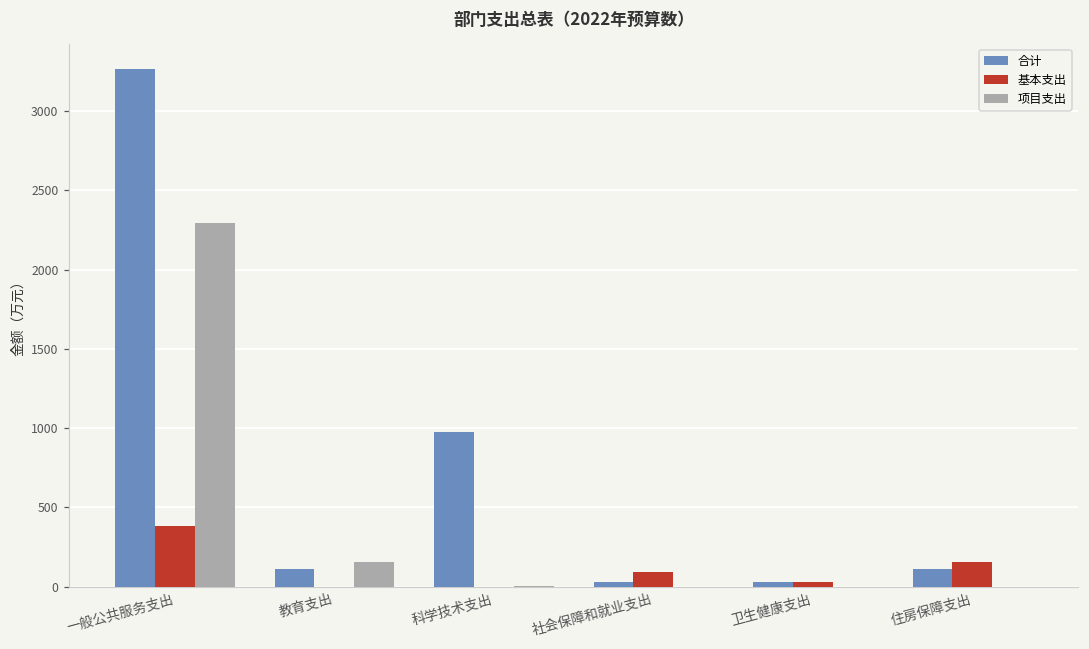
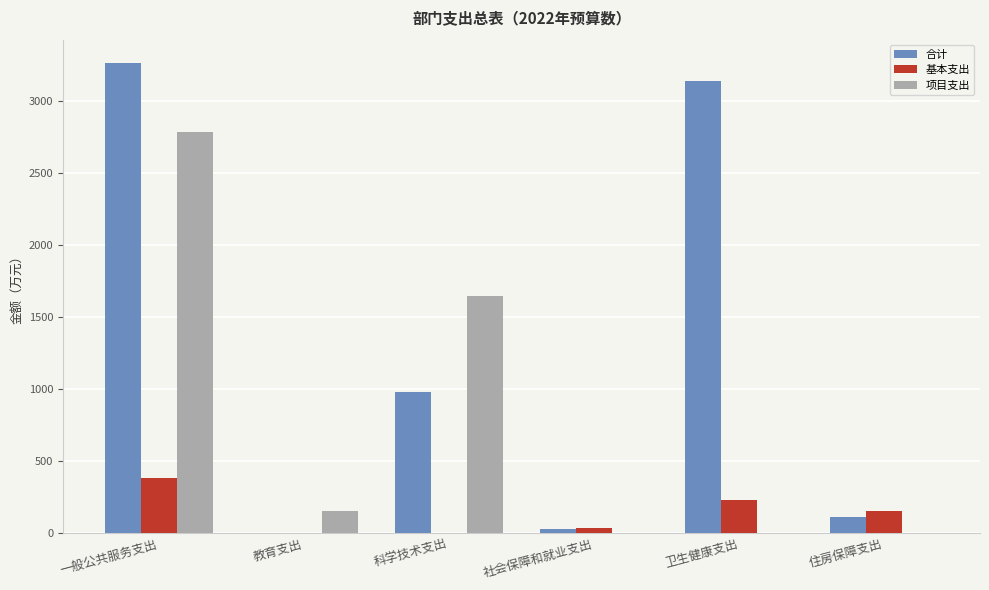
  {
    "合计": {
      "一般公共服务支出": 3260,
-     "教育支出": 110,
+     "教育支出": 10,
      "科学技术支出": 980,
      "社会保障和就业支出": 30,
-     "卫生健康支出": 30,
+     "卫生健康支出": 3140,
      "住房保障支出": 110
    },
    "基本支出": {
      "一般公共服务支出": 380,
      "教育支出": 0,
      "科学技术支出": 0,
-     "社会保障和就业支出": 100,
-     "卫生健康支出": 30,
+     "社会保障和就业支出": 30,
+     "卫生健康支出": 230,
      "住房保障支出": 150
    },
    "项目支出": {
-     "一般公共服务支出": 2290,
+     "一般公共服务支出": 2790,
      "教育支出": 160,
-     "科学技术支出": 10,
+     "科学技术支出": 1640,
      "社会保障和就业支出": 0,
      "卫生健康支出": 0,
      "住房保障支出": 0
    }
  }
